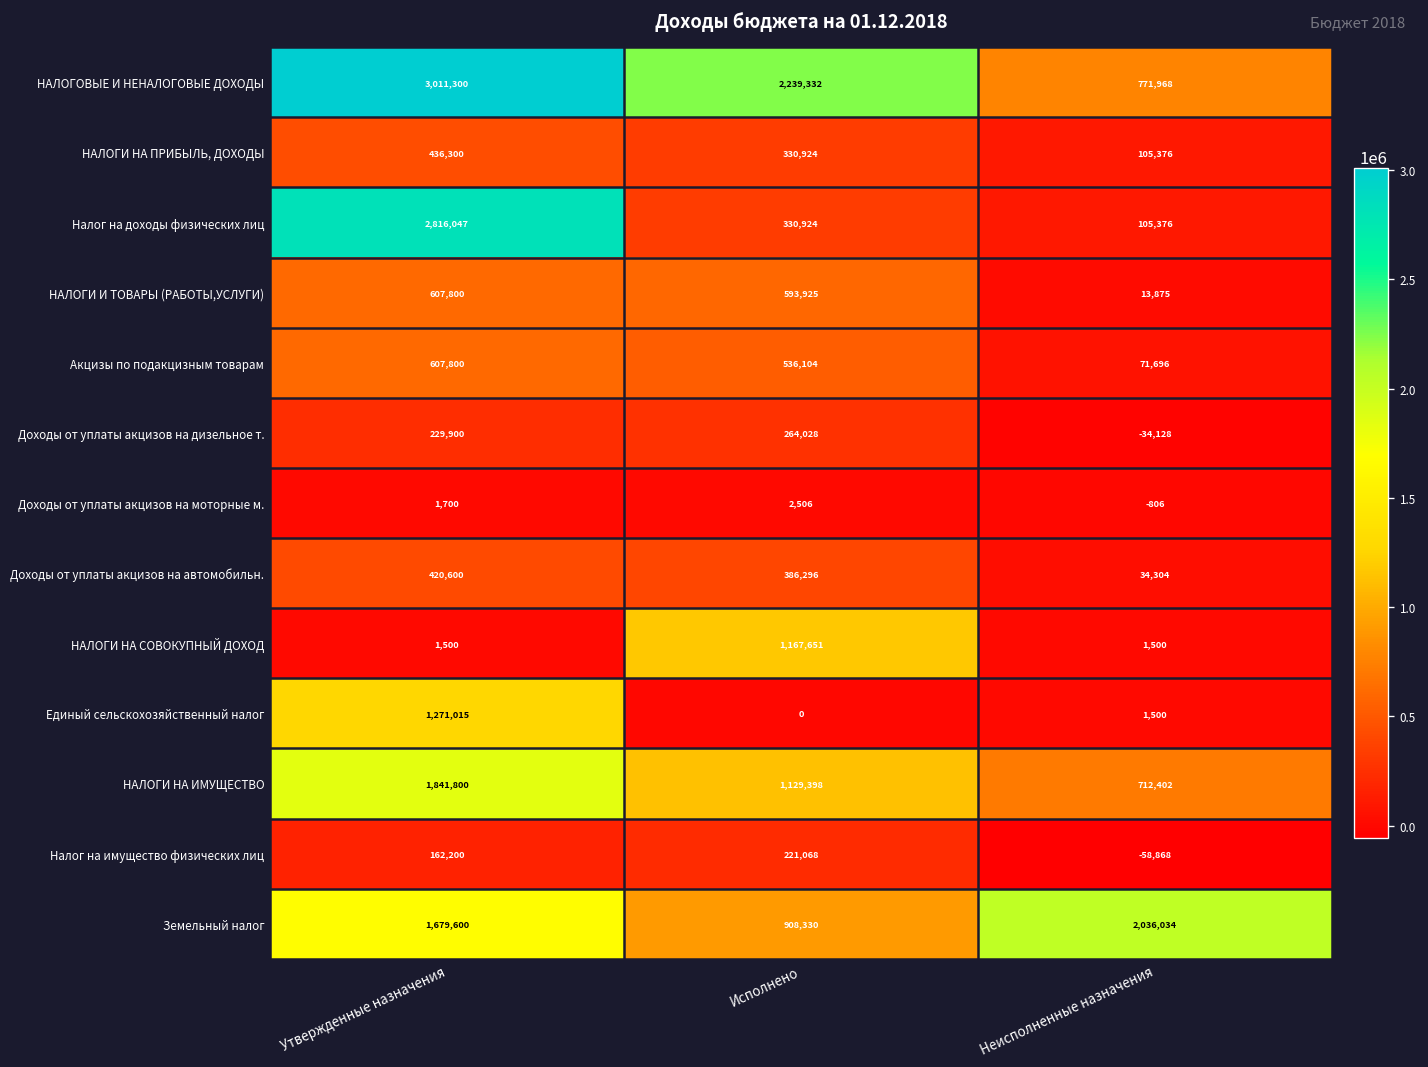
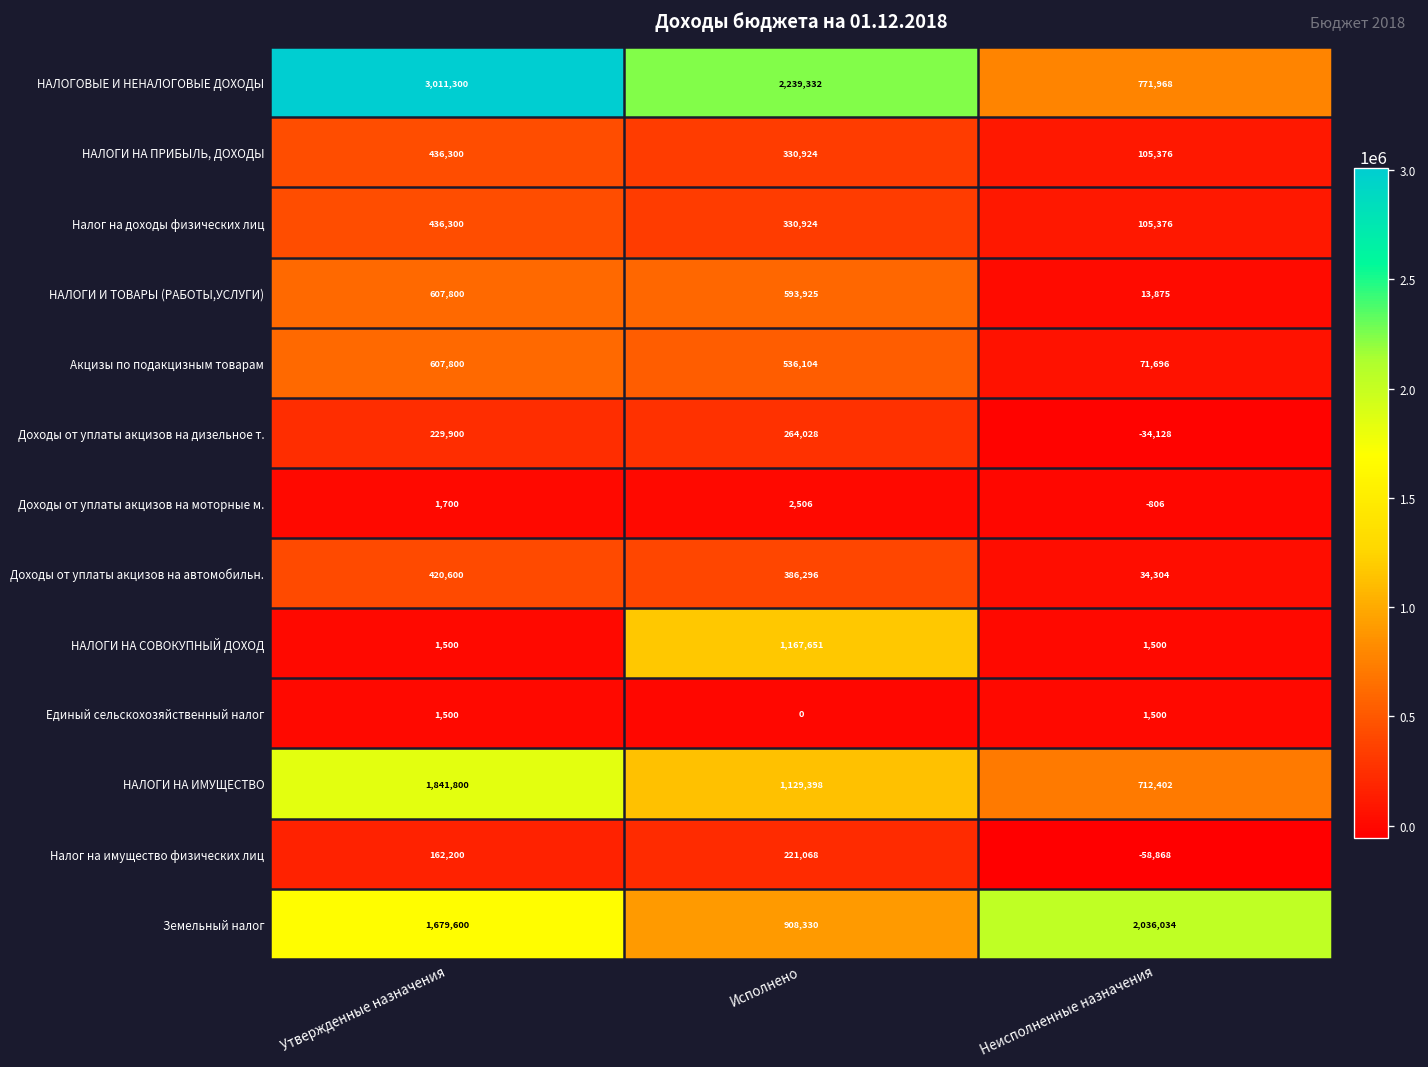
  {
    "НАЛОГОВЫЕ И НЕНАЛОГОВЫЕ ДОХОДЫ": {
      "Утвержденные назначения": "3,011,300",
      "Исполнено": "2,239,332",
      "Неисполненные назначения": "771,968"
    },
    "НАЛОГИ НА ПРИБЫЛЬ, ДОХОДЫ": {
      "Утвержденные назначения": "436,300",
      "Исполнено": "330,924",
      "Неисполненные назначения": "105,376"
    },
    "Налог на доходы физических лиц": {
-     "Утвержденные назначения": "2,816,047",
+     "Утвержденные назначения": "436,300",
      "Исполнено": "330,924",
      "Неисполненные назначения": "105,376"
    },
    "НАЛОГИ И ТОВАРЫ (РАБОТЫ,УСЛУГИ)": {
      "Утвержденные назначения": "607,800",
      "Исполнено": "593,925",
      "Неисполненные назначения": "13,875"
    },
    "Акцизы по подакцизным товарам": {
      "Утвержденные назначения": "607,800",
      "Исполнено": "536,104",
      "Неисполненные назначения": "71,696"
    },
    "Доходы от уплаты акцизов на дизельное т.": {
      "Утвержденные назначения": "229,900",
      "Исполнено": "264,028",
      "Неисполненные назначения": "-34,128"
    },
    "Доходы от уплаты акцизов на моторные м.": {
      "Утвержденные назначения": "1,700",
      "Исполнено": "2,506",
      "Неисполненные назначения": "-806"
    },
    "Доходы от уплаты акцизов на автомобильн.": {
      "Утвержденные назначения": "420,600",
      "Исполнено": "386,296",
      "Неисполненные назначения": "34,304"
    },
    "НАЛОГИ НА СОВОКУПНЫЙ ДОХОД": {
      "Утвержденные назначения": "1,500",
      "Исполнено": "1,167,651",
      "Неисполненные назначения": "1,500"
    },
    "Единый сельскохозяйственный налог": {
-     "Утвержденные назначения": "1,271,015",
+     "Утвержденные назначения": "1,500",
      "Исполнено": "0",
      "Неисполненные назначения": "1,500"
    },
    "НАЛОГИ НА ИМУЩЕСТВО": {
      "Утвержденные назначения": "1,841,800",
      "Исполнено": "1,129,398",
      "Неисполненные назначения": "712,402"
    },
    "Налог на имущество физических лиц": {
      "Утвержденные назначения": "162,200",
      "Исполнено": "221,068",
      "Неисполненные назначения": "-58,868"
    },
    "Земельный налог": {
      "Утвержденные назначения": "1,679,600",
      "Исполнено": "908,330",
      "Неисполненные назначения": "2,036,034"
    }
  }
